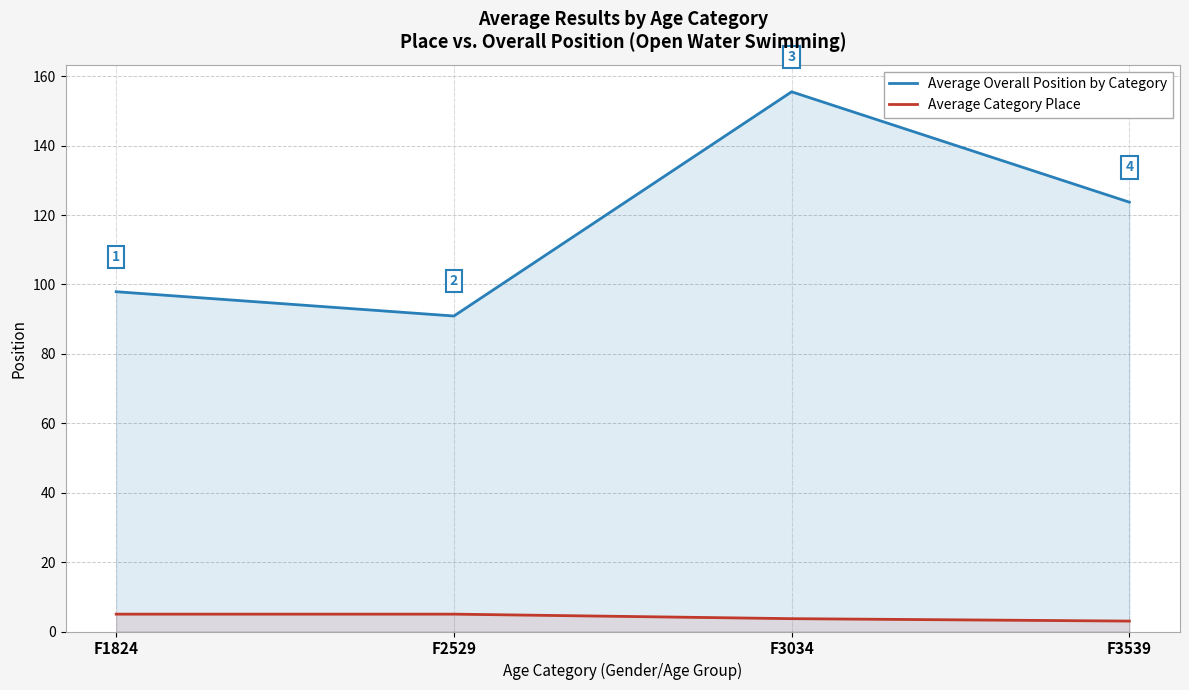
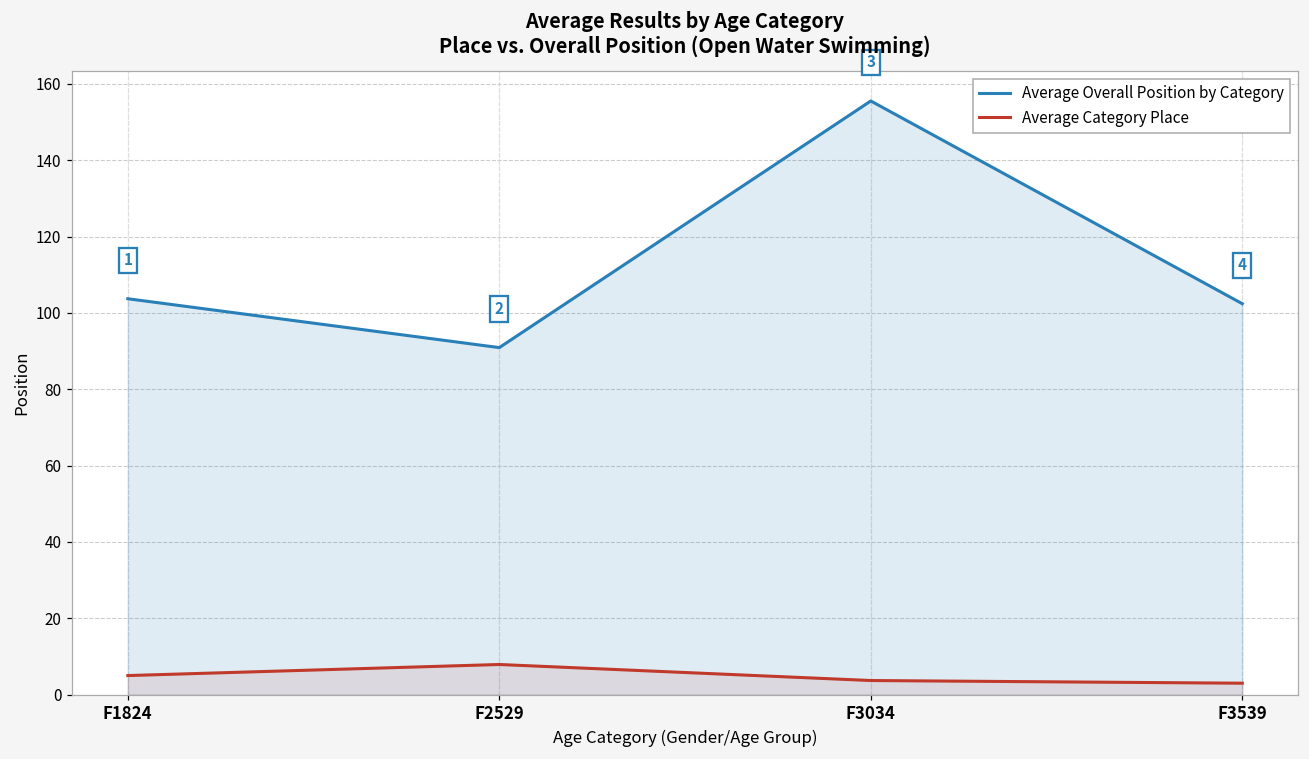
  {
    "Average Overall Position by Category": {
-     "F1824": 98,
+     "F1824": 104,
      "F2529": 91,
      "F3034": 156,
-     "F3539": 124
+     "F3539": 102
    },
    "Average Category Place": {
      "F1824": 5,
-     "F2529": 5,
+     "F2529": 8,
      "F3034": 4,
      "F3539": 3
    }
  }
